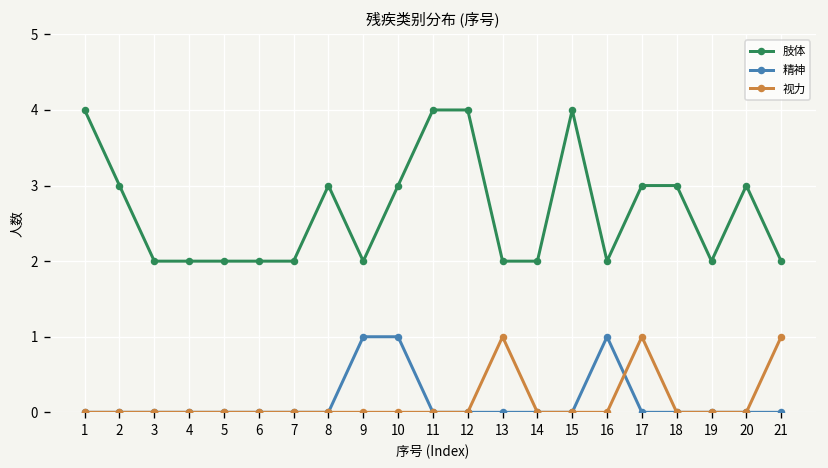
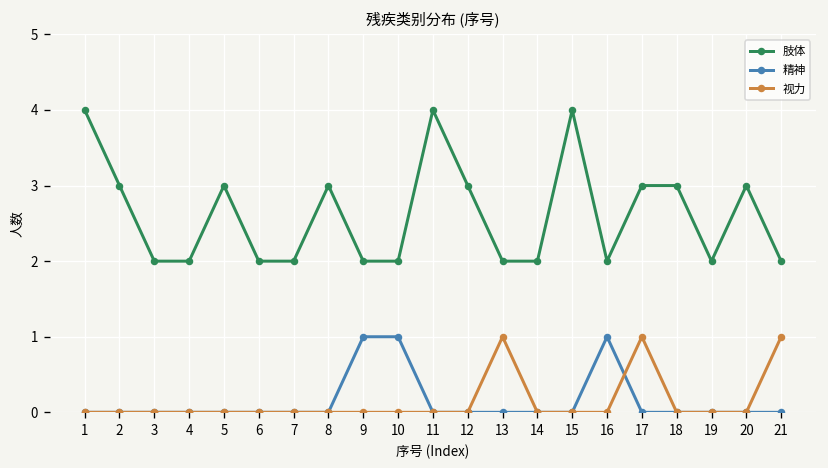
  {
    "肢体": {
      "1": 4,
      "2": 3,
      "3": 2,
      "4": 2,
-     "5": 2,
+     "5": 3,
      "6": 2,
      "7": 2,
      "8": 3,
      "9": 2,
-     "10": 3,
+     "10": 2,
      "11": 4,
-     "12": 4,
+     "12": 3,
      "13": 2,
      "14": 2,
      "15": 4,
      "16": 2,
      "17": 3,
      "18": 3,
      "19": 2,
      "20": 3,
      "21": 2
    },
    "精神": {
      "9": 1,
      "10": 1,
      "13": 0,
      "16": 1,
      "17": 0,
      "21": 0
    },
    "视力": {
      "9": 0,
      "10": 0,
      "13": 1,
      "16": 0,
      "17": 1,
      "21": 1
    }
  }
